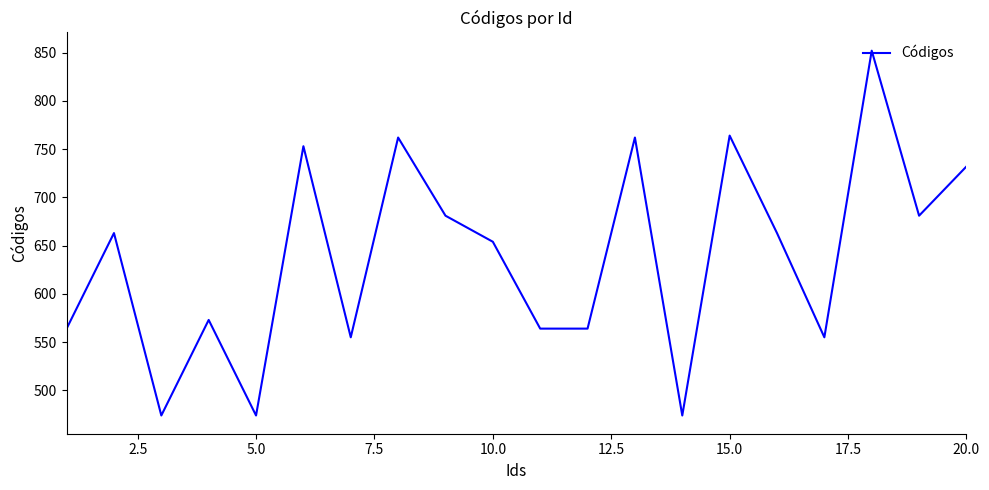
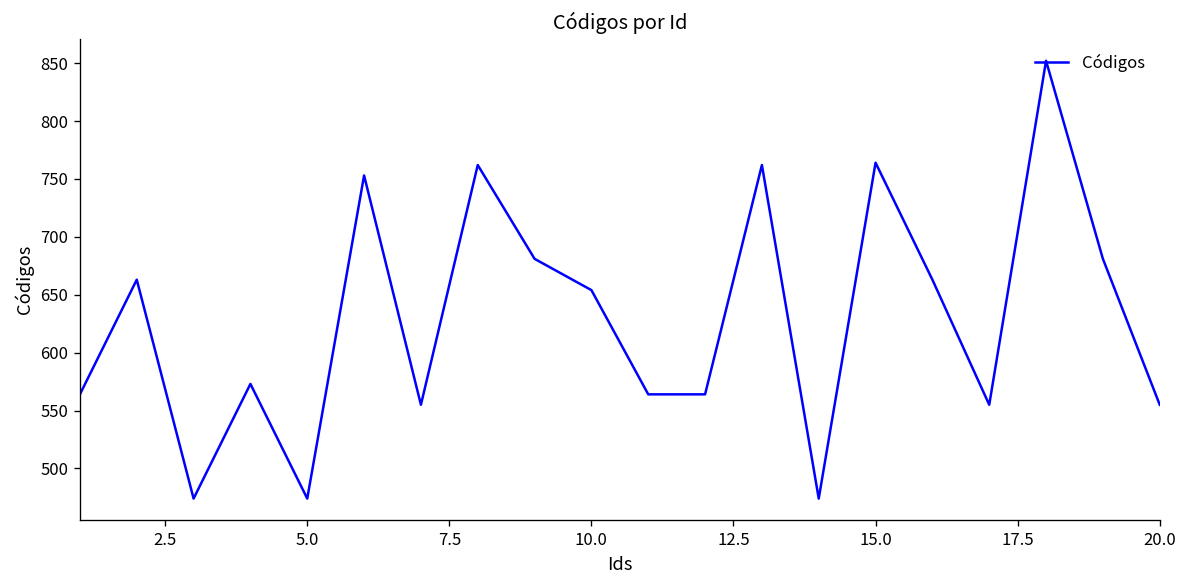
  {
    "5.0": 470,
    "10.0": 650,
    "15.0": 760,
-   "20.0": 730
+   "20.0": 560
  }
